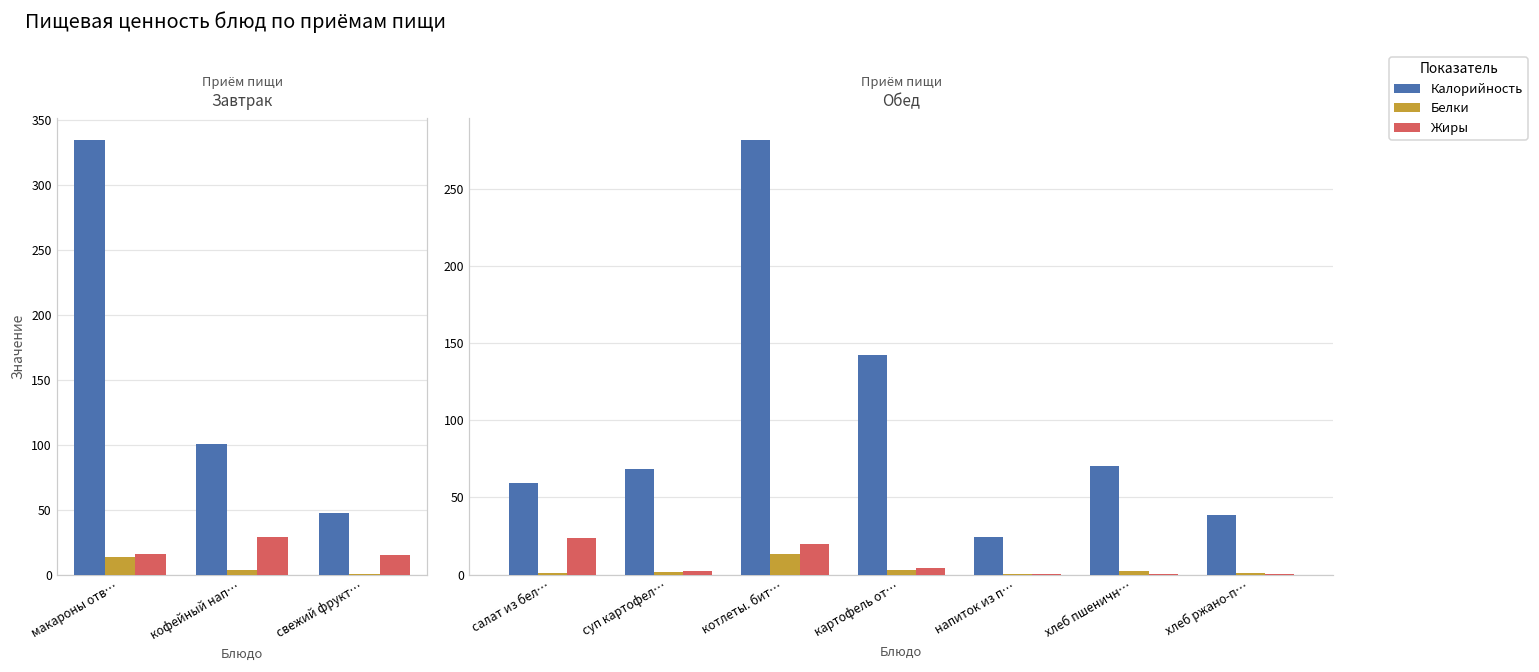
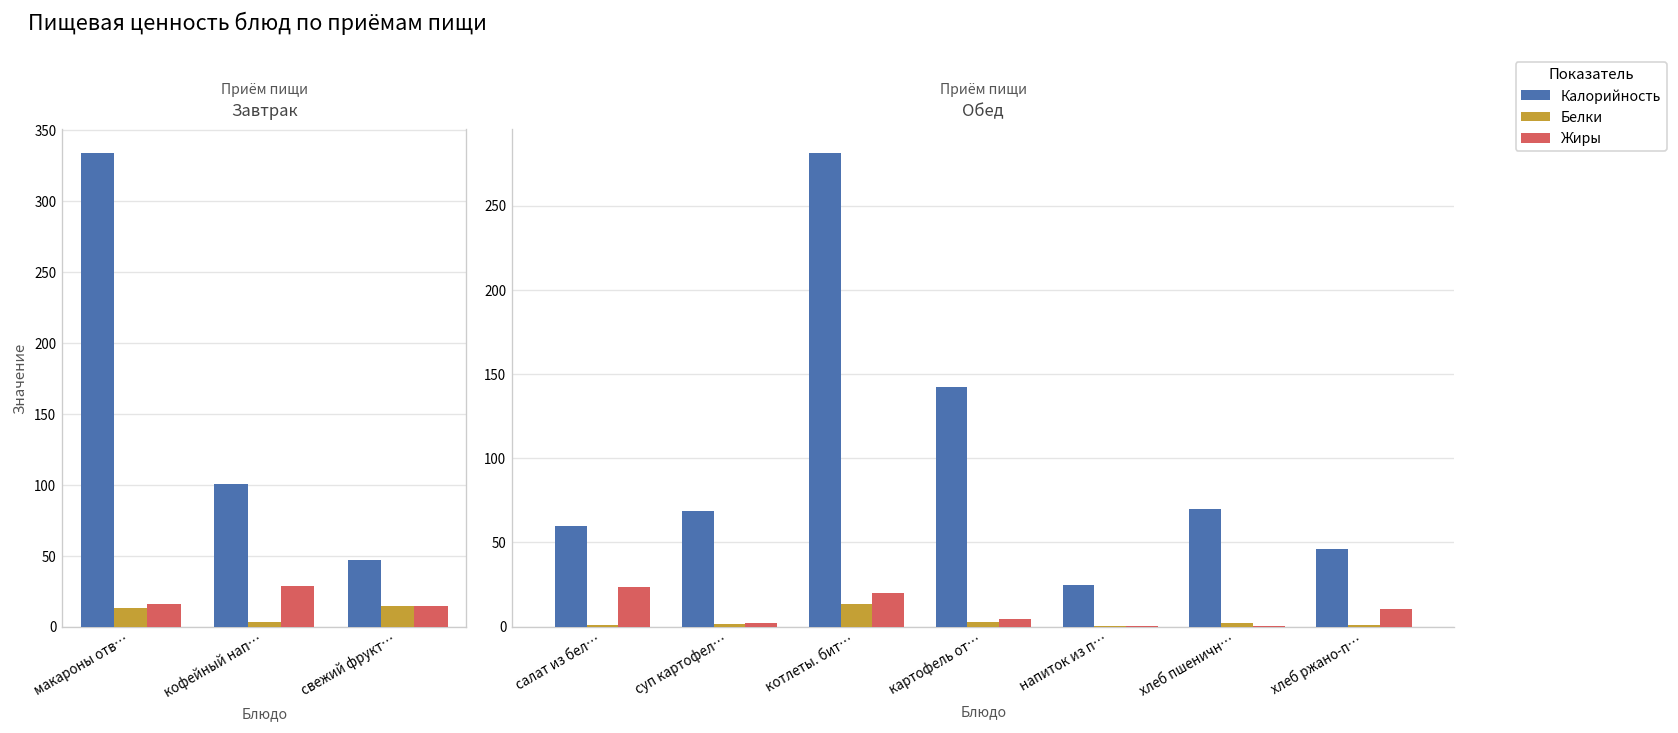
  {
    "Завтрак": {
      "Калорийность": {
        "макароны отв…": 334,
        "кофейный нап…": 101,
        "свежий фрукт…": 47
      },
      "Белки": {
        "макароны отв…": 14,
        "кофейный нап…": 3,
-       "свежий фрукт…": 0
+       "свежий фрукт…": 14
      },
      "Жиры": {
        "макароны отв…": 16,
        "кофейный нап…": 29,
        "свежий фрукт…": 15
      }
    },
    "Обед": {
      "Калорийность": {
        "салат из бел…": 60,
        "суп картофел…": 69,
        "котлеты. бит…": 281,
        "картофель от…": 142,
        "напиток из п…": 25,
        "хлеб пшеничн…": 70,
-       "хлеб ржано-п…": 38
+       "хлеб ржано-п…": 46
      },
      "Белки": {
        "котлеты. бит…": 14,
        "картофель от…": 3,
        "хлеб пшеничн…": 2
      },
      "Жиры": {
        "салат из бел…": 24,
        "суп картофел…": 2,
        "котлеты. бит…": 20,
        "картофель от…": 4,
-       "хлеб ржано-п…": 0
+       "хлеб ржано-п…": 11
      }
    }
  }
